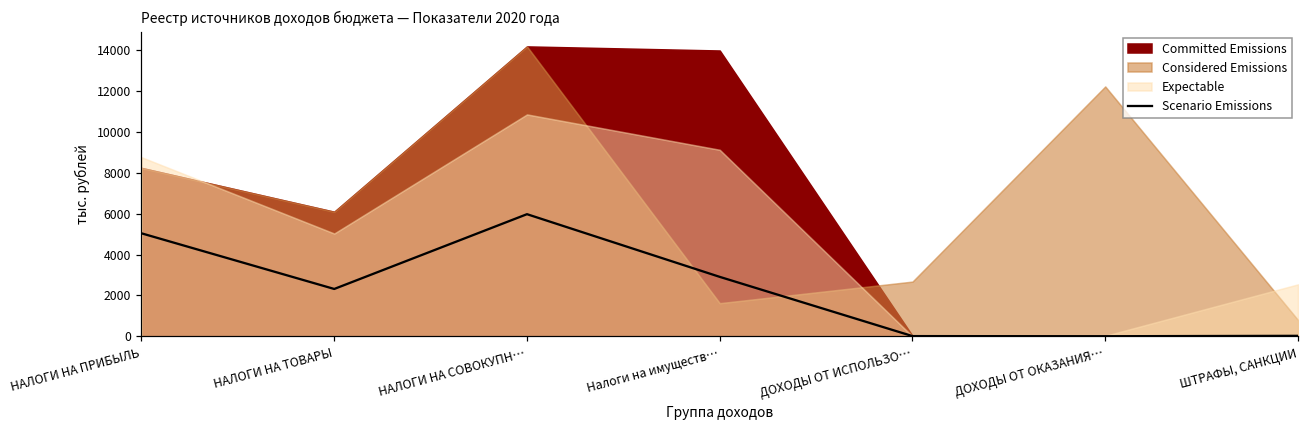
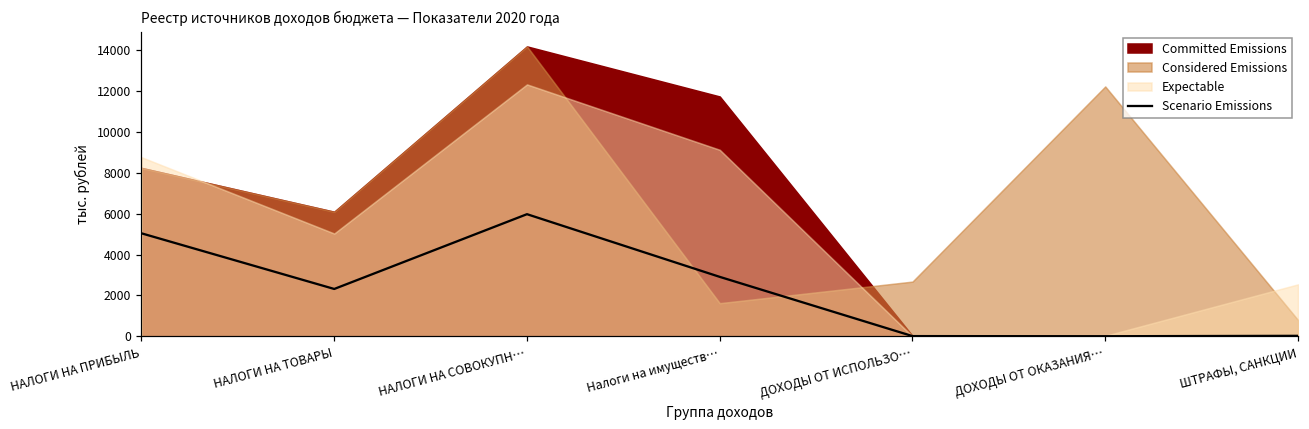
  {
    "Scenario Emissions": {
      "НАЛОГИ НА ПРИБЫЛЬ": 5000,
      "НАЛОГИ НА ТОВАРЫ": 2300,
      "НАЛОГИ НА СОВОКУПН…": 6000,
      "Налоги на имуществ…": 2900
    },
    "Committed Emissions": {
-     "Налоги на имуществ…": 14000
+     "Налоги на имуществ…": 11700
    },
    "Considered Emissions": {
      "Налоги на имуществ…": 1600,
      "ДОХОДЫ ОТ ИСПОЛЬЗО…": 2700,
      "ДОХОДЫ ОТ ОКАЗАНИЯ…": 12200,
      "ШТРАФЫ, САНКЦИИ": 800
    },
    "Expectable": {
      "НАЛОГИ НА ПРИБЫЛЬ": 8800,
      "НАЛОГИ НА ТОВАРЫ": 5000,
-     "НАЛОГИ НА СОВОКУПН…": 10900,
+     "НАЛОГИ НА СОВОКУПН…": 12300,
      "Налоги на имуществ…": 9100,
      "ШТРАФЫ, САНКЦИИ": 2500
    }
  }
